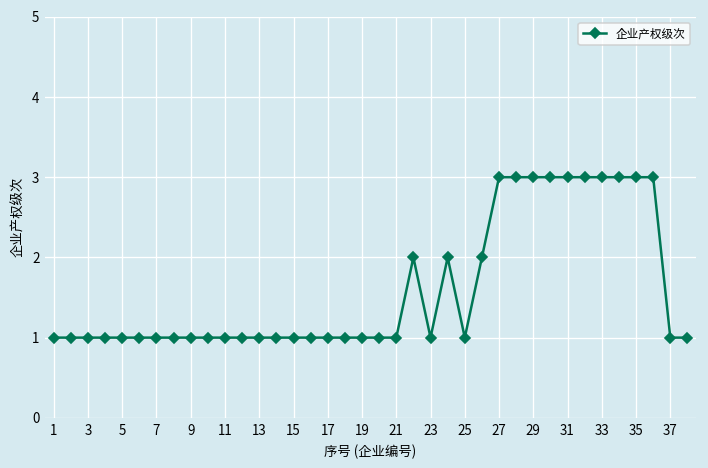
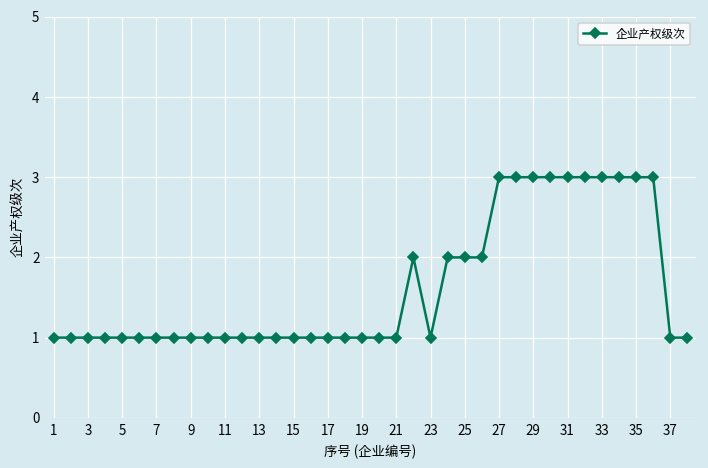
  {
    "1": 1,
    "3": 1,
    "5": 1,
    "7": 1,
    "9": 1,
    "11": 1,
    "13": 1,
    "15": 1,
    "17": 1,
    "19": 1,
    "21": 1,
    "23": 1,
-   "25": 1,
+   "25": 2,
    "27": 3,
    "29": 3,
    "31": 3,
    "33": 3,
    "35": 3,
    "37": 1
  }
